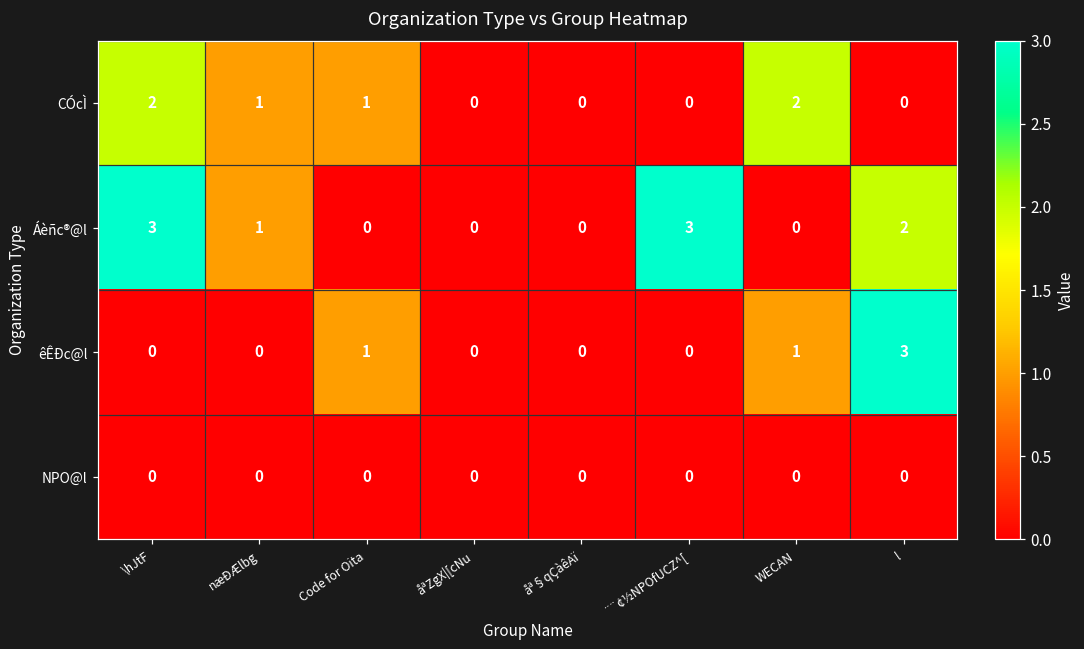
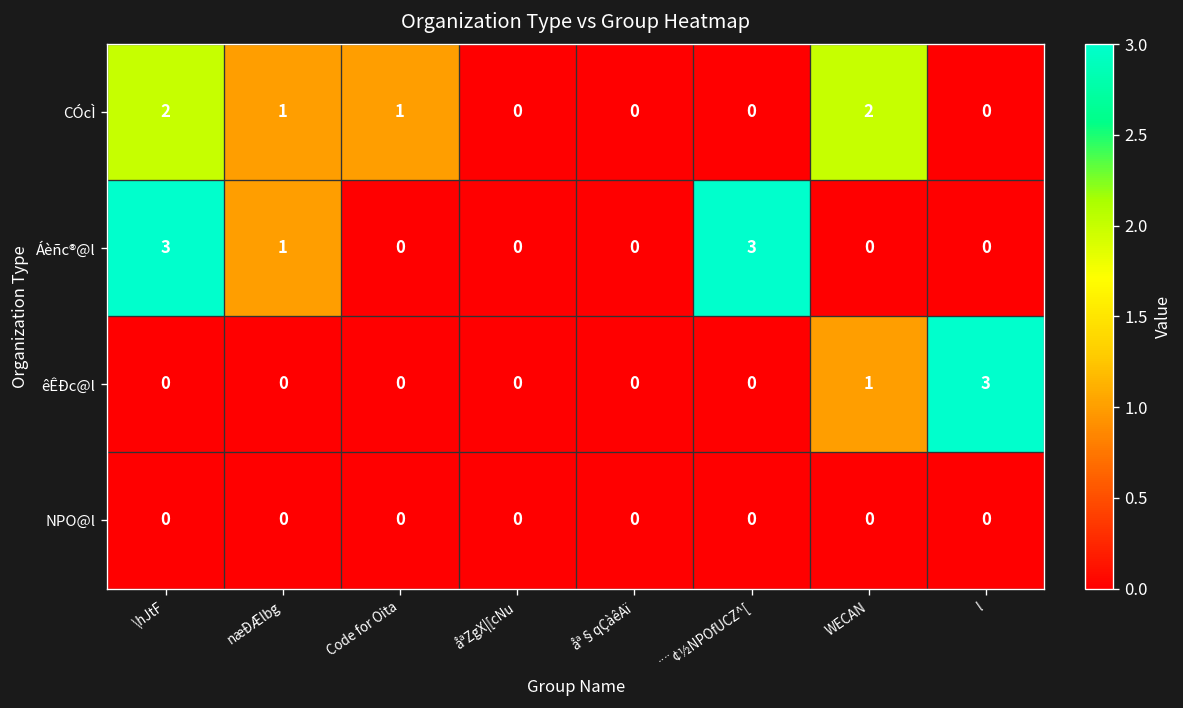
  {
    "CÓcÌ": {
      "\\hJtF": 2,
      "næÐÆlbg": 1,
      "Code for Oita": 1,
      "åªZgX|[cNu": 0,
      "åª§qÇàêAï": 0,
      "¨¨¢½NPOfUCZ^[": 0,
      "WECAN": 2,
      "l": 0
    },
    "Áèñc®@l": {
      "\\hJtF": 3,
      "næÐÆlbg": 1,
      "Code for Oita": 0,
      "åªZgX|[cNu": 0,
      "åª§qÇàêAï": 0,
      "¨¨¢½NPOfUCZ^[": 3,
      "WECAN": 0,
-     "l": 2
+     "l": 0
    },
    "êÊÐc@l": {
      "\\hJtF": 0,
      "næÐÆlbg": 0,
-     "Code for Oita": 1,
+     "Code for Oita": 0,
      "åªZgX|[cNu": 0,
      "åª§qÇàêAï": 0,
      "¨¨¢½NPOfUCZ^[": 0,
      "WECAN": 1,
      "l": 3
    },
    "NPO@l": {
      "\\hJtF": 0,
      "næÐÆlbg": 0,
      "Code for Oita": 0,
      "åªZgX|[cNu": 0,
      "åª§qÇàêAï": 0,
      "¨¨¢½NPOfUCZ^[": 0,
      "WECAN": 0,
      "l": 0
    }
  }
